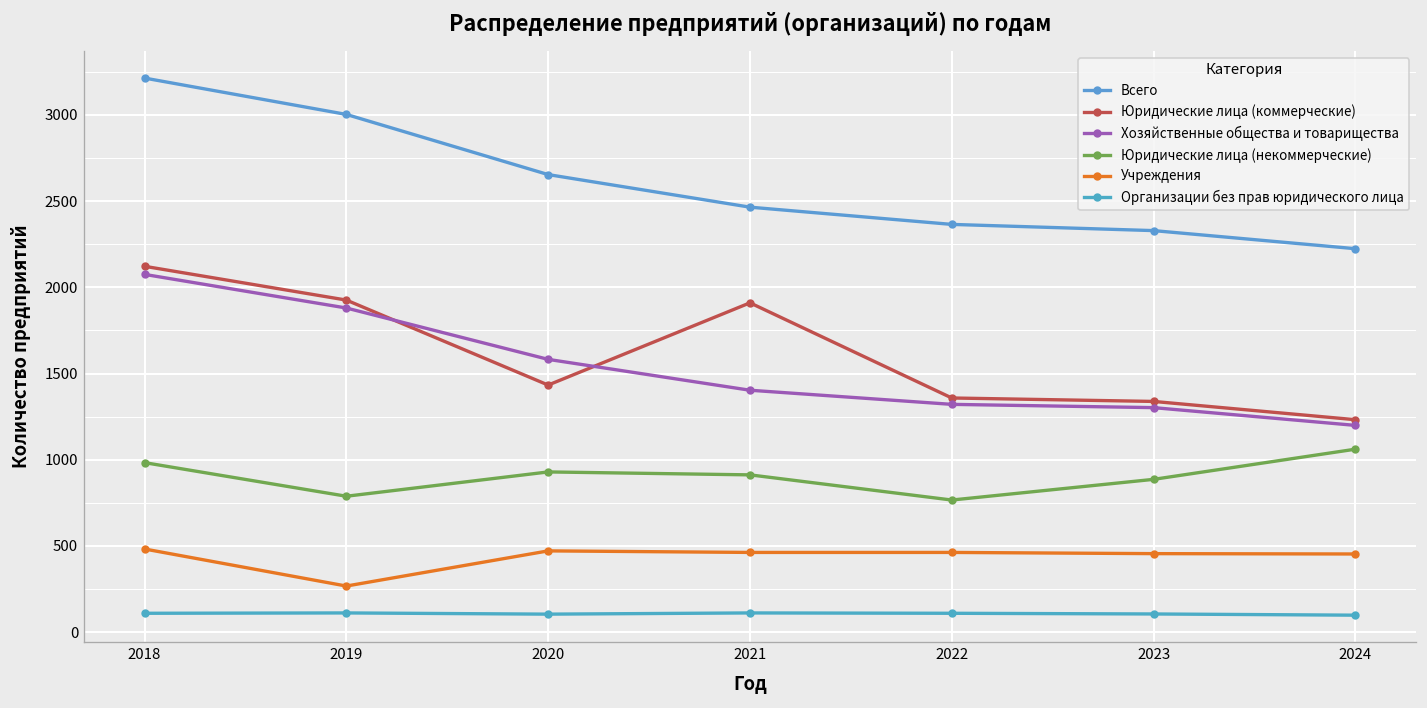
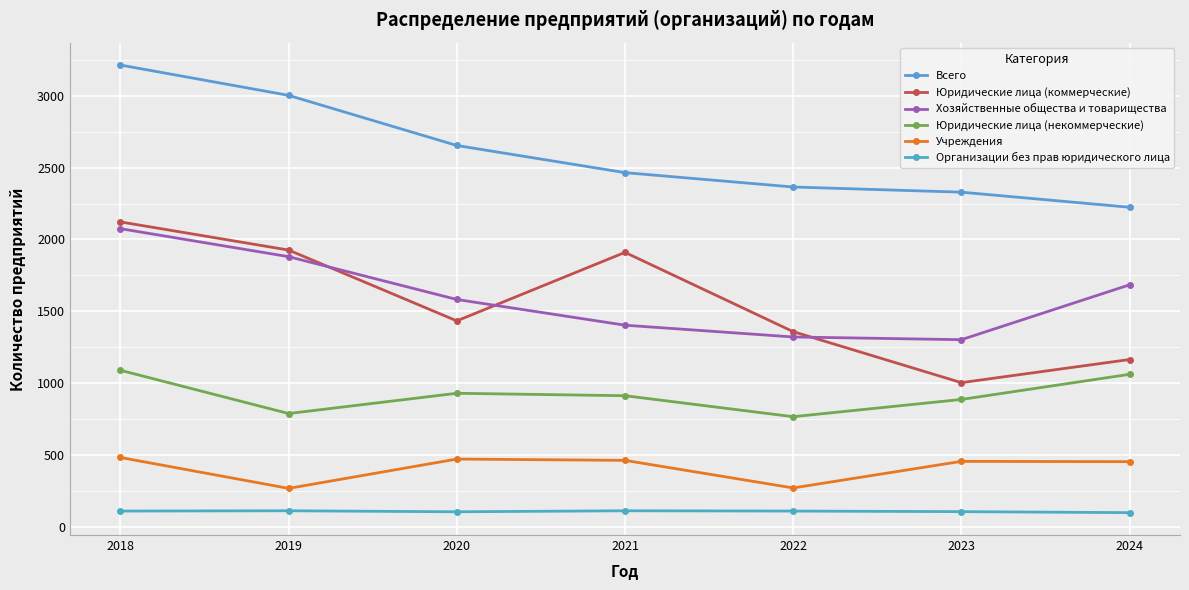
  {
    "Юридические лица (коммерческие)": {
      "2018": 2120,
      "2019": 1930,
      "2020": 1430,
      "2021": 1910,
      "2022": 1360,
-     "2023": 1340,
-     "2024": 1230
+     "2023": 1000,
+     "2024": 1160
    },
    "Хозяйственные общества и товарищества": {
      "2018": 2080,
      "2019": 1880,
      "2020": 1580,
      "2021": 1400,
      "2022": 1320,
      "2023": 1300,
-     "2024": 1200
+     "2024": 1680
    },
    "Юридические лица (некоммерческие)": {
-     "2018": 980,
+     "2018": 1090,
      "2019": 790,
      "2020": 930,
      "2021": 910,
      "2022": 770,
      "2023": 890,
      "2024": 1060
    },
    "Учреждения": {
      "2018": 480,
      "2019": 270,
      "2020": 470,
      "2021": 460,
-     "2022": 460,
+     "2022": 270,
      "2023": 460,
      "2024": 450
    }
  }
